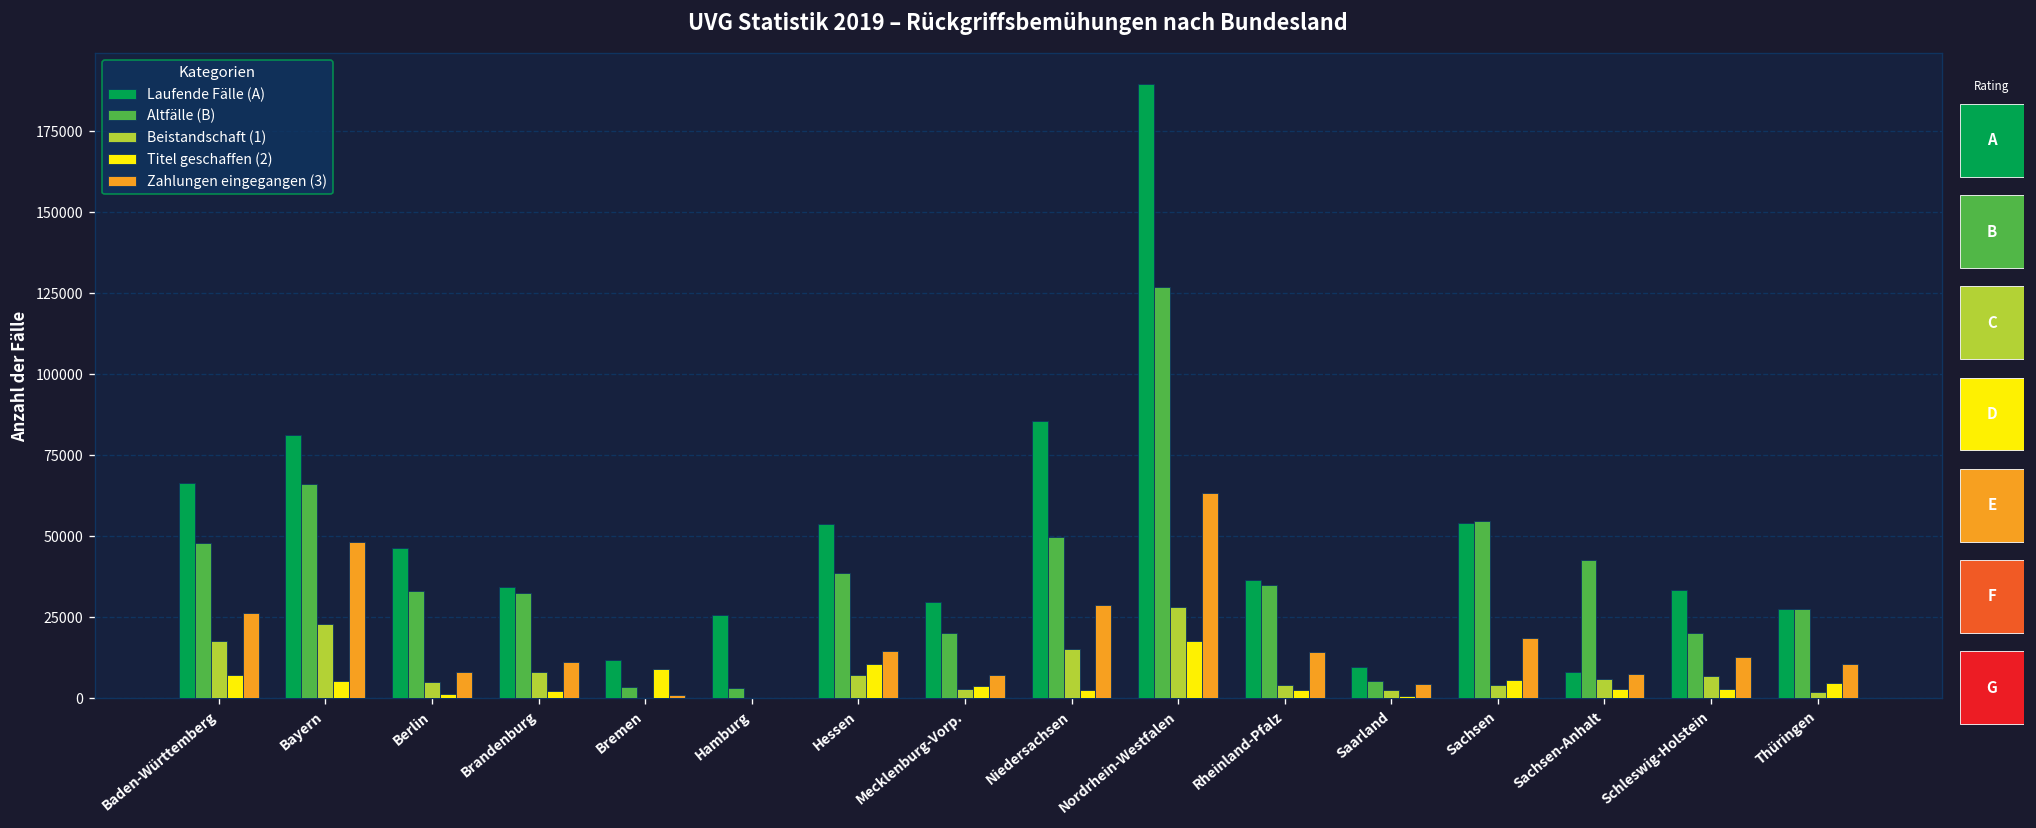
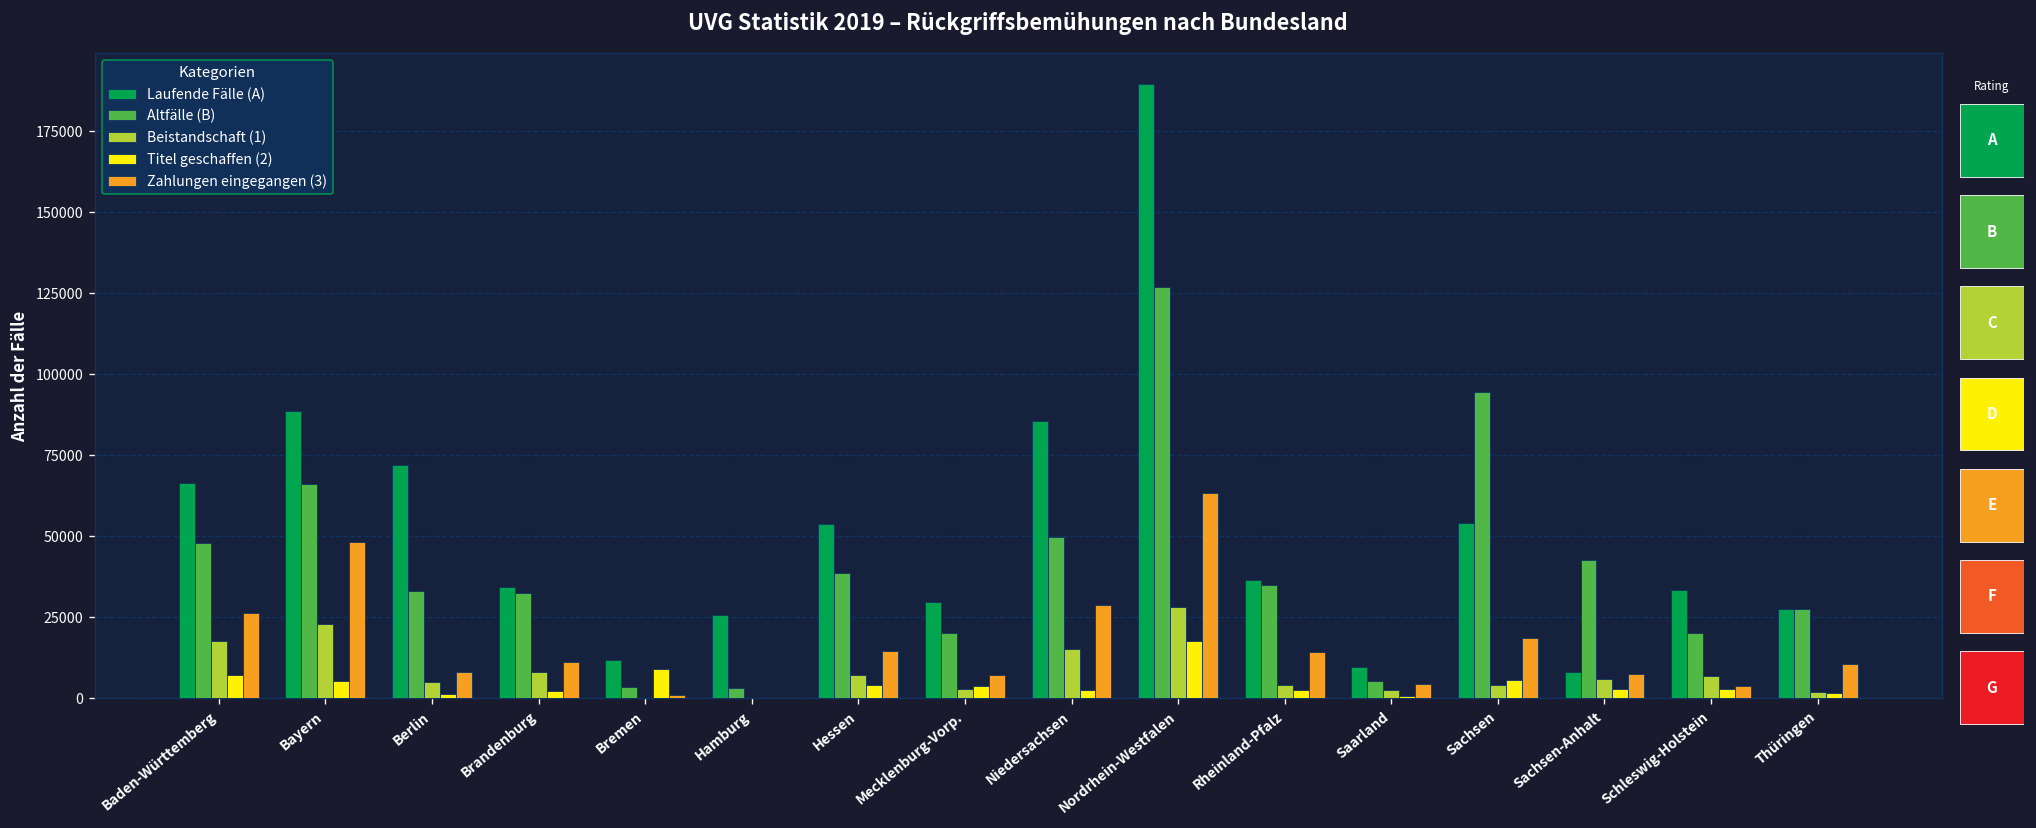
  {
    "UVG Statistik 2019 – Rückgriffsbemühungen nach Bundesland": {
      "Laufende Fälle (A)": {
        "Baden-Württemberg": 67000,
-       "Bayern": 81000,
-       "Berlin": 46000,
+       "Bayern": 89000,
+       "Berlin": 72000,
        "Brandenburg": 34000,
        "Bremen": 12000,
        "Hamburg": 26000,
        "Hessen": 54000,
        "Mecklenburg-Vorp.": 30000,
        "Niedersachsen": 86000,
        "Nordrhein-Westfalen": 190000,
        "Rheinland-Pfalz": 36000,
        "Saarland": 10000,
        "Sachsen": 54000,
        "Sachsen-Anhalt": 8000,
        "Schleswig-Holstein": 34000,
        "Thüringen": 28000
      },
      "Altfälle (B)": {
        "Baden-Württemberg": 48000,
        "Bayern": 66000,
        "Berlin": 33000,
        "Brandenburg": 33000,
        "Bremen": 4000,
        "Hamburg": 3000,
        "Hessen": 39000,
        "Mecklenburg-Vorp.": 20000,
        "Niedersachsen": 50000,
        "Nordrhein-Westfalen": 127000,
        "Rheinland-Pfalz": 35000,
        "Saarland": 5000,
-       "Sachsen": 55000,
+       "Sachsen": 95000,
        "Sachsen-Anhalt": 43000,
        "Schleswig-Holstein": 20000,
        "Thüringen": 28000
      },
      "Beistandschaft (1)": {
        "Baden-Württemberg": 18000,
        "Bayern": 23000,
        "Berlin": 5000,
        "Brandenburg": 8000,
        "Hessen": 7000,
        "Mecklenburg-Vorp.": 3000,
        "Niedersachsen": 15000,
        "Nordrhein-Westfalen": 28000,
        "Rheinland-Pfalz": 4000,
        "Saarland": 3000,
        "Sachsen": 4000,
        "Sachsen-Anhalt": 6000,
        "Schleswig-Holstein": 7000,
        "Thüringen": 2000
      },
      "Titel geschaffen (2)": {
        "Baden-Württemberg": 7000,
        "Bayern": 5000,
        "Berlin": 1000,
        "Brandenburg": 2000,
        "Bremen": 9000,
-       "Hessen": 11000,
+       "Hessen": 4000,
        "Mecklenburg-Vorp.": 4000,
        "Niedersachsen": 3000,
        "Nordrhein-Westfalen": 18000,
        "Rheinland-Pfalz": 3000,
        "Sachsen": 6000,
        "Sachsen-Anhalt": 3000,
        "Schleswig-Holstein": 3000,
-       "Thüringen": 5000
+       "Thüringen": 2000
      },
      "Zahlungen eingegangen (3)": {
        "Baden-Württemberg": 27000,
        "Bayern": 48000,
        "Berlin": 8000,
        "Brandenburg": 11000,
        "Bremen": 1000,
        "Hessen": 15000,
        "Mecklenburg-Vorp.": 7000,
        "Niedersachsen": 29000,
        "Nordrhein-Westfalen": 64000,
        "Rheinland-Pfalz": 14000,
        "Saarland": 5000,
        "Sachsen": 19000,
        "Sachsen-Anhalt": 8000,
-       "Schleswig-Holstein": 13000,
+       "Schleswig-Holstein": 4000,
        "Thüringen": 11000
      }
    }
  }
